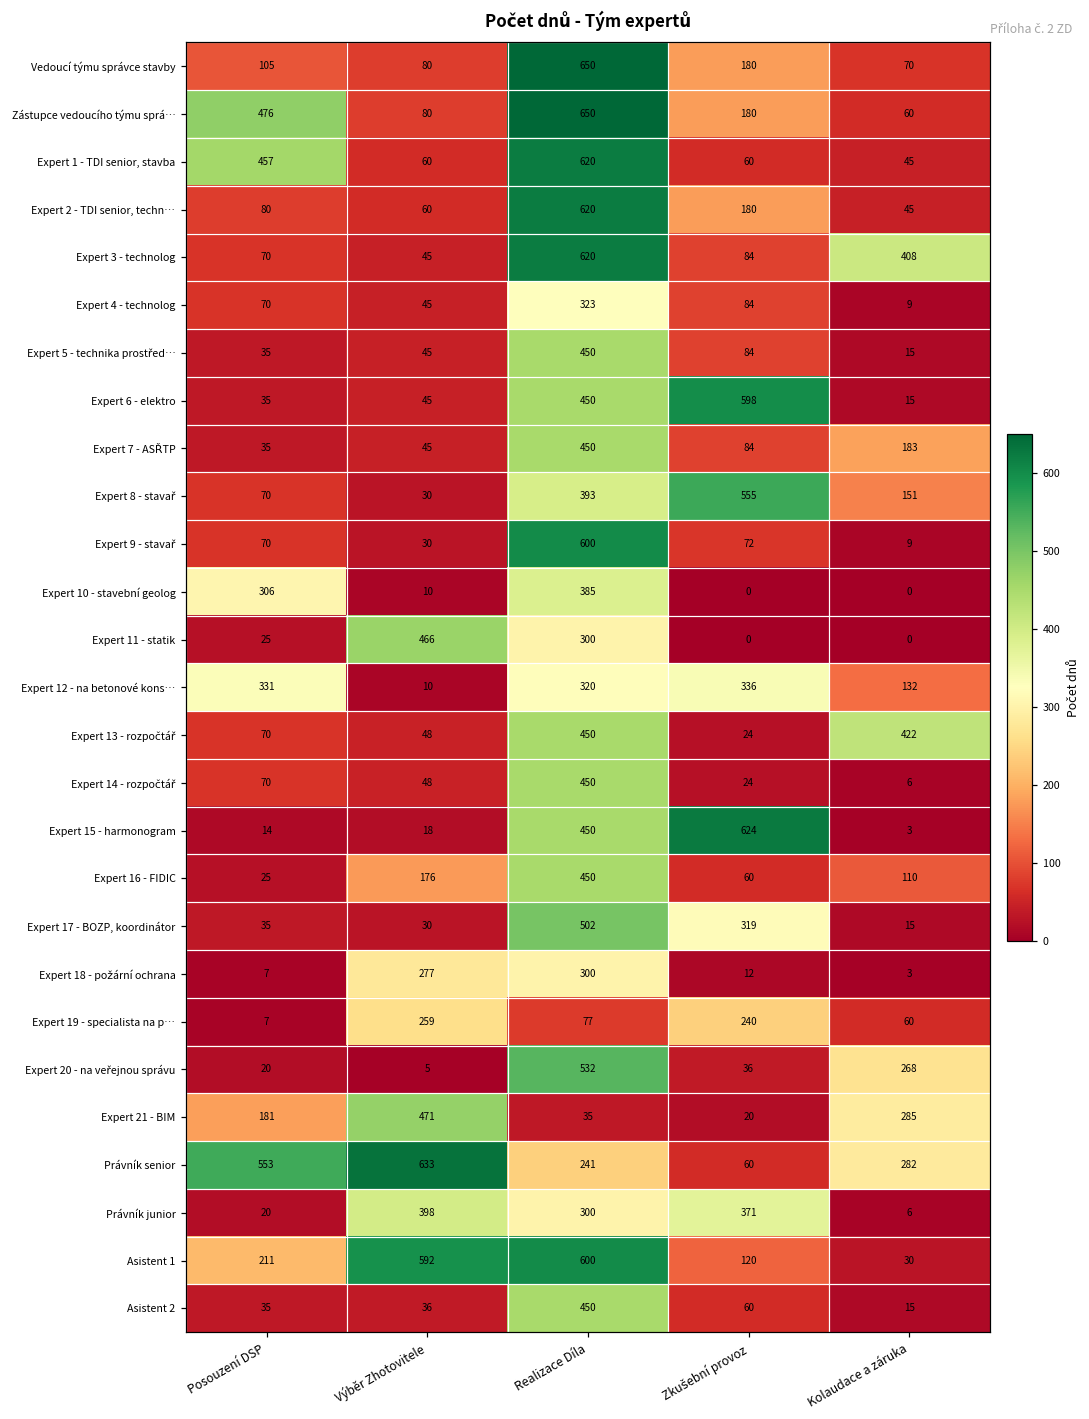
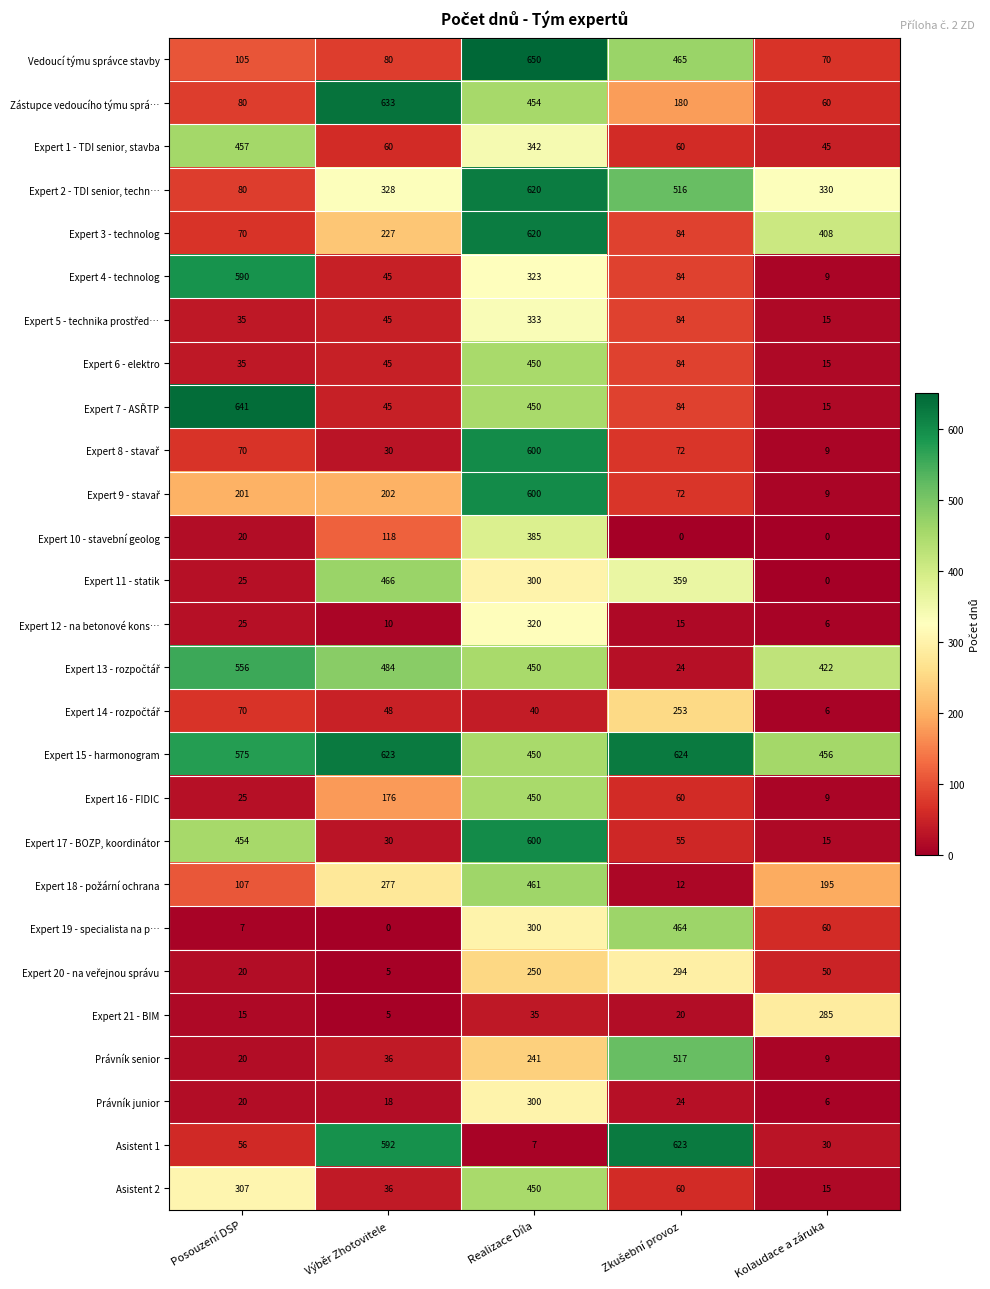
  {
    "Vedoucí týmu správce stavby": {
      "Posouzení DSP": 105,
      "Výběr Zhotovitele": 80,
      "Realizace Díla": 650,
-     "Zkušební provoz": 180,
+     "Zkušební provoz": 465,
      "Kolaudace a záruka": 70
    },
    "Zástupce vedoucího týmu sprá…": {
-     "Posouzení DSP": 476,
-     "Výběr Zhotovitele": 80,
-     "Realizace Díla": 650,
+     "Posouzení DSP": 80,
+     "Výběr Zhotovitele": 633,
+     "Realizace Díla": 454,
      "Zkušební provoz": 180,
      "Kolaudace a záruka": 60
    },
    "Expert 1 - TDI senior, stavba": {
      "Posouzení DSP": 457,
      "Výběr Zhotovitele": 60,
-     "Realizace Díla": 620,
+     "Realizace Díla": 342,
      "Zkušební provoz": 60,
      "Kolaudace a záruka": 45
    },
    "Expert 2 - TDI senior, techn…": {
      "Posouzení DSP": 80,
-     "Výběr Zhotovitele": 60,
+     "Výběr Zhotovitele": 328,
      "Realizace Díla": 620,
-     "Zkušební provoz": 180,
-     "Kolaudace a záruka": 45
+     "Zkušební provoz": 516,
+     "Kolaudace a záruka": 330
    },
    "Expert 3 - technolog": {
      "Posouzení DSP": 70,
-     "Výběr Zhotovitele": 45,
+     "Výběr Zhotovitele": 227,
      "Realizace Díla": 620,
      "Zkušební provoz": 84,
      "Kolaudace a záruka": 408
    },
    "Expert 4 - technolog": {
-     "Posouzení DSP": 70,
+     "Posouzení DSP": 590,
      "Výběr Zhotovitele": 45,
      "Realizace Díla": 323,
      "Zkušební provoz": 84,
      "Kolaudace a záruka": 9
    },
    "Expert 5 - technika prostřed…": {
      "Posouzení DSP": 35,
      "Výběr Zhotovitele": 45,
-     "Realizace Díla": 450,
+     "Realizace Díla": 333,
      "Zkušební provoz": 84,
      "Kolaudace a záruka": 15
    },
    "Expert 6 - elektro": {
      "Posouzení DSP": 35,
      "Výběr Zhotovitele": 45,
      "Realizace Díla": 450,
-     "Zkušební provoz": 598,
+     "Zkušební provoz": 84,
      "Kolaudace a záruka": 15
    },
    "Expert 7 - ASŘTP": {
-     "Posouzení DSP": 35,
+     "Posouzení DSP": 641,
      "Výběr Zhotovitele": 45,
      "Realizace Díla": 450,
      "Zkušební provoz": 84,
-     "Kolaudace a záruka": 183
+     "Kolaudace a záruka": 15
    },
    "Expert 8 - stavař": {
      "Posouzení DSP": 70,
      "Výběr Zhotovitele": 30,
-     "Realizace Díla": 393,
-     "Zkušební provoz": 555,
-     "Kolaudace a záruka": 151
+     "Realizace Díla": 600,
+     "Zkušební provoz": 72,
+     "Kolaudace a záruka": 9
    },
    "Expert 9 - stavař": {
-     "Posouzení DSP": 70,
-     "Výběr Zhotovitele": 30,
+     "Posouzení DSP": 201,
+     "Výběr Zhotovitele": 202,
      "Realizace Díla": 600,
      "Zkušební provoz": 72,
      "Kolaudace a záruka": 9
    },
    "Expert 10 - stavební geolog": {
-     "Posouzení DSP": 306,
-     "Výběr Zhotovitele": 10,
+     "Posouzení DSP": 20,
+     "Výběr Zhotovitele": 118,
      "Realizace Díla": 385,
      "Zkušební provoz": 0,
      "Kolaudace a záruka": 0
    },
    "Expert 11 - statik": {
      "Posouzení DSP": 25,
      "Výběr Zhotovitele": 466,
      "Realizace Díla": 300,
-     "Zkušební provoz": 0,
+     "Zkušební provoz": 359,
      "Kolaudace a záruka": 0
    },
    "Expert 12 - na betonové kons…": {
-     "Posouzení DSP": 331,
+     "Posouzení DSP": 25,
      "Výběr Zhotovitele": 10,
      "Realizace Díla": 320,
-     "Zkušební provoz": 336,
-     "Kolaudace a záruka": 132
+     "Zkušební provoz": 15,
+     "Kolaudace a záruka": 6
    },
    "Expert 13 - rozpočtář": {
-     "Posouzení DSP": 70,
-     "Výběr Zhotovitele": 48,
+     "Posouzení DSP": 556,
+     "Výběr Zhotovitele": 484,
      "Realizace Díla": 450,
      "Zkušební provoz": 24,
      "Kolaudace a záruka": 422
    },
    "Expert 14 - rozpočtář": {
      "Posouzení DSP": 70,
      "Výběr Zhotovitele": 48,
-     "Realizace Díla": 450,
-     "Zkušební provoz": 24,
+     "Realizace Díla": 40,
+     "Zkušební provoz": 253,
      "Kolaudace a záruka": 6
    },
    "Expert 15 - harmonogram": {
-     "Posouzení DSP": 14,
-     "Výběr Zhotovitele": 18,
+     "Posouzení DSP": 575,
+     "Výběr Zhotovitele": 623,
      "Realizace Díla": 450,
      "Zkušební provoz": 624,
-     "Kolaudace a záruka": 3
+     "Kolaudace a záruka": 456
    },
    "Expert 16 - FIDIC": {
      "Posouzení DSP": 25,
      "Výběr Zhotovitele": 176,
      "Realizace Díla": 450,
      "Zkušební provoz": 60,
-     "Kolaudace a záruka": 110
+     "Kolaudace a záruka": 9
    },
    "Expert 17 - BOZP, koordinátor": {
-     "Posouzení DSP": 35,
+     "Posouzení DSP": 454,
      "Výběr Zhotovitele": 30,
-     "Realizace Díla": 502,
-     "Zkušební provoz": 319,
+     "Realizace Díla": 600,
+     "Zkušební provoz": 55,
      "Kolaudace a záruka": 15
    },
    "Expert 18 - požární ochrana": {
-     "Posouzení DSP": 7,
+     "Posouzení DSP": 107,
      "Výběr Zhotovitele": 277,
-     "Realizace Díla": 300,
+     "Realizace Díla": 461,
      "Zkušební provoz": 12,
-     "Kolaudace a záruka": 3
+     "Kolaudace a záruka": 195
    },
    "Expert 19 - specialista na p…": {
      "Posouzení DSP": 7,
-     "Výběr Zhotovitele": 259,
-     "Realizace Díla": 77,
-     "Zkušební provoz": 240,
+     "Výběr Zhotovitele": 0,
+     "Realizace Díla": 300,
+     "Zkušební provoz": 464,
      "Kolaudace a záruka": 60
    },
    "Expert 20 - na veřejnou správu": {
      "Posouzení DSP": 20,
      "Výběr Zhotovitele": 5,
-     "Realizace Díla": 532,
-     "Zkušební provoz": 36,
-     "Kolaudace a záruka": 268
+     "Realizace Díla": 250,
+     "Zkušební provoz": 294,
+     "Kolaudace a záruka": 50
    },
    "Expert 21 - BIM": {
-     "Posouzení DSP": 181,
-     "Výběr Zhotovitele": 471,
+     "Posouzení DSP": 15,
+     "Výběr Zhotovitele": 5,
      "Realizace Díla": 35,
      "Zkušební provoz": 20,
      "Kolaudace a záruka": 285
    },
    "Právník senior": {
-     "Posouzení DSP": 553,
-     "Výběr Zhotovitele": 633,
+     "Posouzení DSP": 20,
+     "Výběr Zhotovitele": 36,
      "Realizace Díla": 241,
-     "Zkušební provoz": 60,
-     "Kolaudace a záruka": 282
+     "Zkušební provoz": 517,
+     "Kolaudace a záruka": 9
    },
    "Právník junior": {
      "Posouzení DSP": 20,
-     "Výběr Zhotovitele": 398,
+     "Výběr Zhotovitele": 18,
      "Realizace Díla": 300,
-     "Zkušební provoz": 371,
+     "Zkušební provoz": 24,
      "Kolaudace a záruka": 6
    },
    "Asistent 1": {
-     "Posouzení DSP": 211,
+     "Posouzení DSP": 56,
      "Výběr Zhotovitele": 592,
-     "Realizace Díla": 600,
-     "Zkušební provoz": 120,
+     "Realizace Díla": 7,
+     "Zkušební provoz": 623,
      "Kolaudace a záruka": 30
    },
    "Asistent 2": {
-     "Posouzení DSP": 35,
+     "Posouzení DSP": 307,
      "Výběr Zhotovitele": 36,
      "Realizace Díla": 450,
      "Zkušební provoz": 60,
      "Kolaudace a záruka": 15
    }
  }
